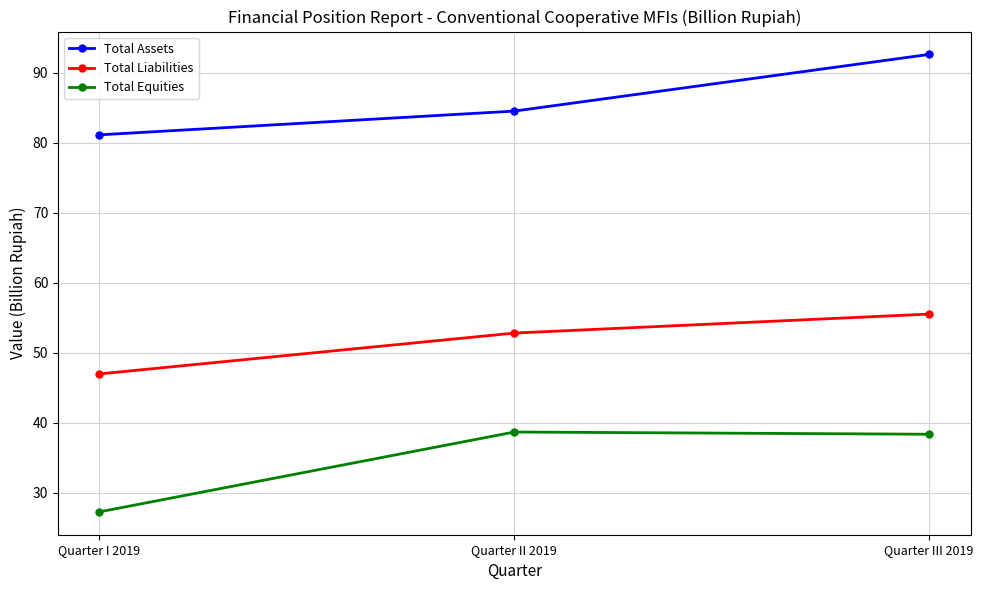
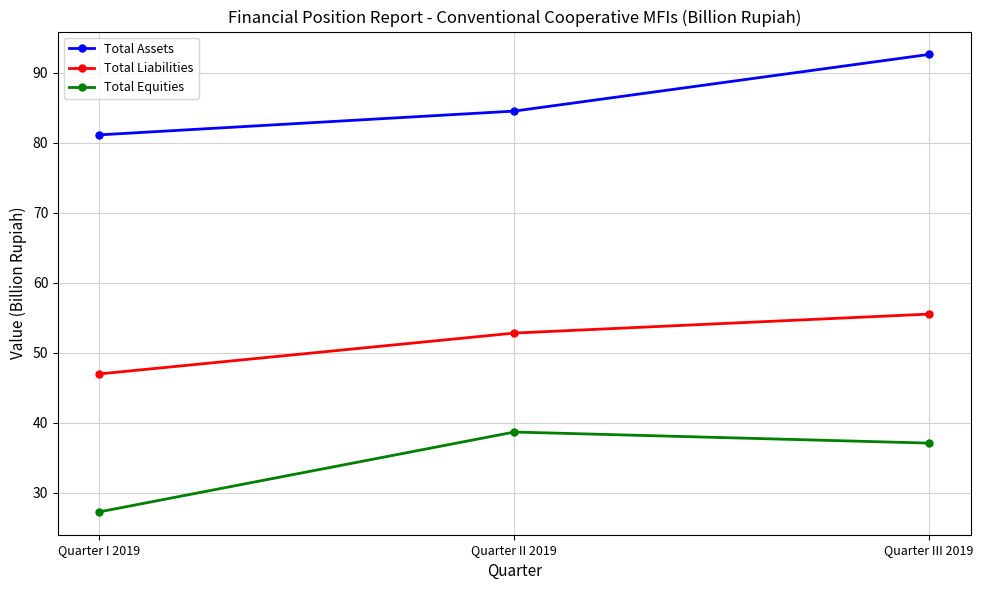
  {
    "Total Assets": {
      "Quarter I 2019": 81,
      "Quarter II 2019": 85,
      "Quarter III 2019": 93
    },
    "Total Liabilities": {
      "Quarter I 2019": 47,
      "Quarter II 2019": 53,
      "Quarter III 2019": 56
    },
    "Total Equities": {
      "Quarter I 2019": 27,
      "Quarter II 2019": 39,
-     "Quarter III 2019": 38
+     "Quarter III 2019": 37
    }
  }
